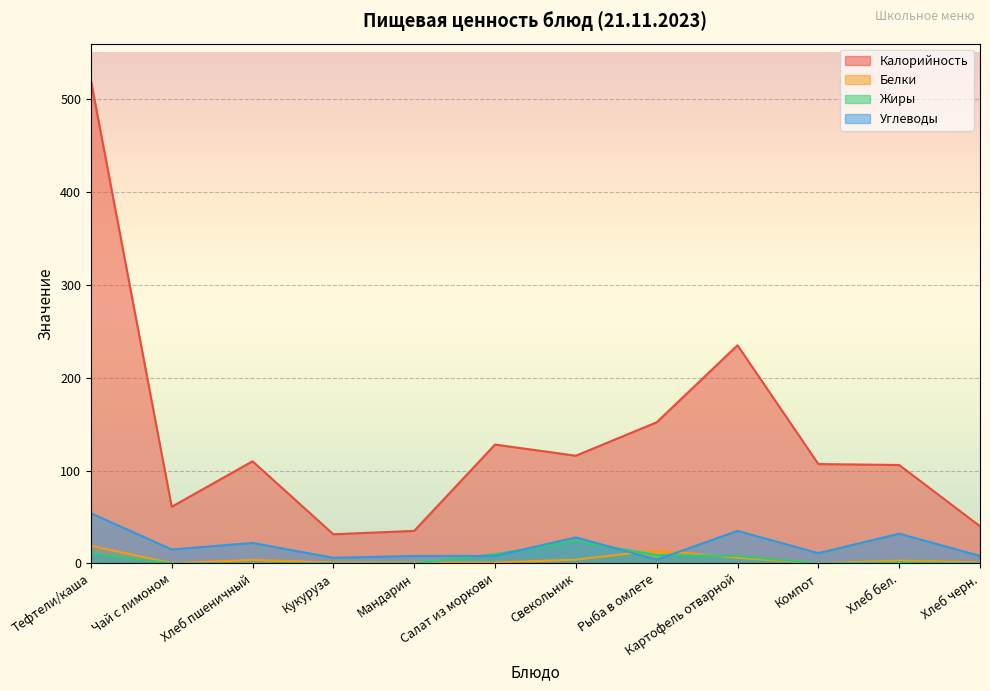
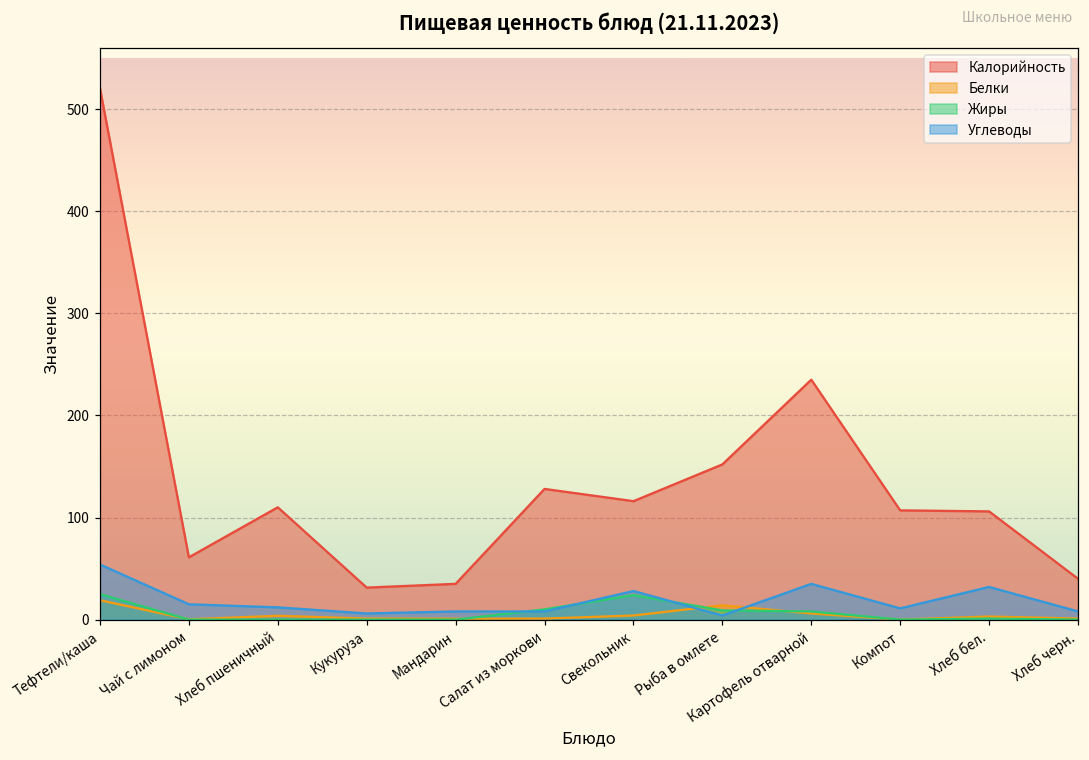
  {
    "Калорийность": {
      "Тефтели/каша": 520,
      "Чай с лимоном": 60,
      "Хлеб пшеничный": 110,
      "Кукуруза": 30,
      "Мандарин": 40,
      "Салат из моркови": 130,
      "Свекольник": 120,
      "Рыба в омлете": 150,
      "Картофель отварной": 240,
      "Компот": 110,
      "Хлеб бел.": 110,
      "Хлеб черн.": 40
    },
    "Белки": {
      "Тефтели/каша": 20,
      "Хлеб пшеничный": 0,
      "Салат из моркови": 0,
      "Свекольник": 0,
      "Рыба в омлете": 10
    },
    "Жиры": {
-     "Тефтели/каша": 10,
+     "Тефтели/каша": 30,
      "Хлеб пшеничный": 0,
      "Свекольник": 20,
      "Рыба в омлете": 10
    },
    "Углеводы": {
      "Тефтели/каша": 50,
      "Чай с лимоном": 20,
-     "Хлеб пшеничный": 20,
+     "Хлеб пшеничный": 10,
      "Кукуруза": 10,
      "Мандарин": 10,
      "Свекольник": 30,
      "Рыба в омлете": 0,
      "Картофель отварной": 40,
      "Компот": 10,
      "Хлеб бел.": 30,
      "Хлеб черн.": 10
    }
  }
